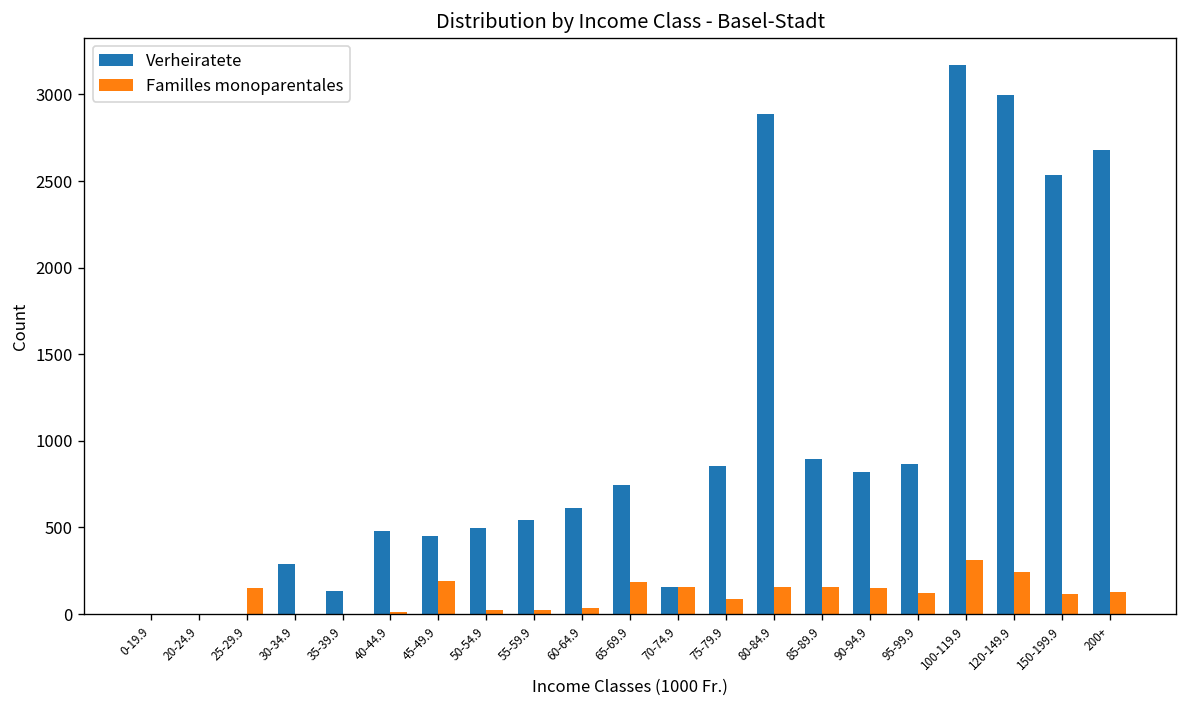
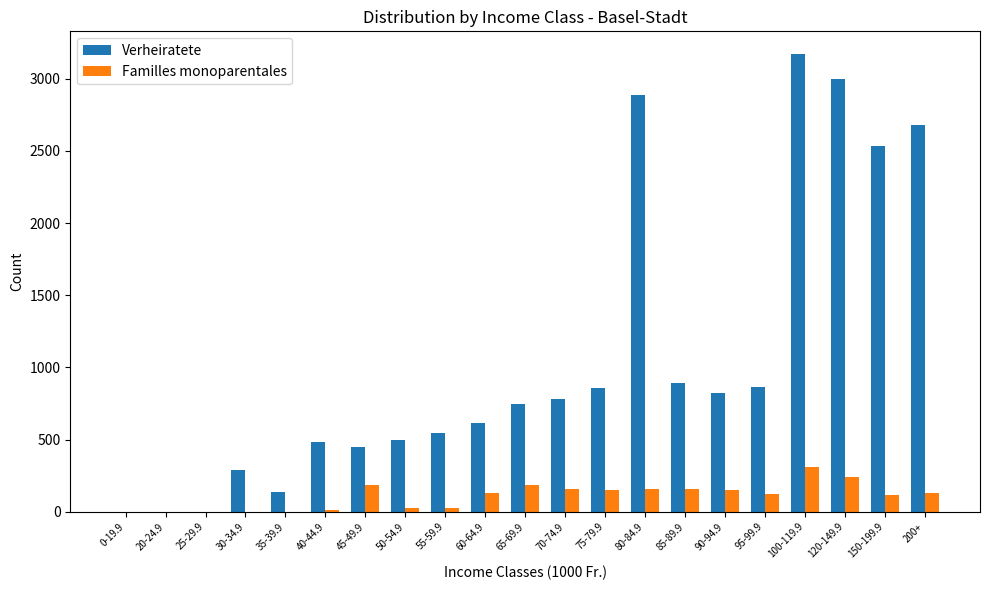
  {
    "Verheiratete": {
      "0-19.9": 0,
      "20-24.9": 0,
      "25-29.9": 0,
      "30-34.9": 290,
      "35-39.9": 140,
      "40-44.9": 480,
      "45-49.9": 450,
      "50-54.9": 500,
      "55-59.9": 540,
      "60-64.9": 620,
      "65-69.9": 750,
-     "70-74.9": 160,
+     "70-74.9": 780,
      "75-79.9": 860,
      "80-84.9": 2890,
      "85-89.9": 890,
      "90-94.9": 820,
      "95-99.9": 870,
      "100-119.9": 3170,
      "120-149.9": 3000,
      "150-199.9": 2540,
      "200+": 2680
    },
    "Familles monoparentales": {
      "0-19.9": 0,
      "20-24.9": 0,
-     "25-29.9": 150,
+     "25-29.9": 0,
      "30-34.9": 0,
      "45-49.9": 190,
      "50-54.9": 30,
      "55-59.9": 20,
-     "60-64.9": 40,
+     "60-64.9": 130,
      "65-69.9": 190,
      "70-74.9": 150,
-     "75-79.9": 90,
+     "75-79.9": 150,
      "80-84.9": 160,
      "85-89.9": 160,
      "90-94.9": 150,
      "95-99.9": 120,
      "100-119.9": 310,
      "120-149.9": 240,
      "150-199.9": 120,
      "200+": 130
    }
  }
